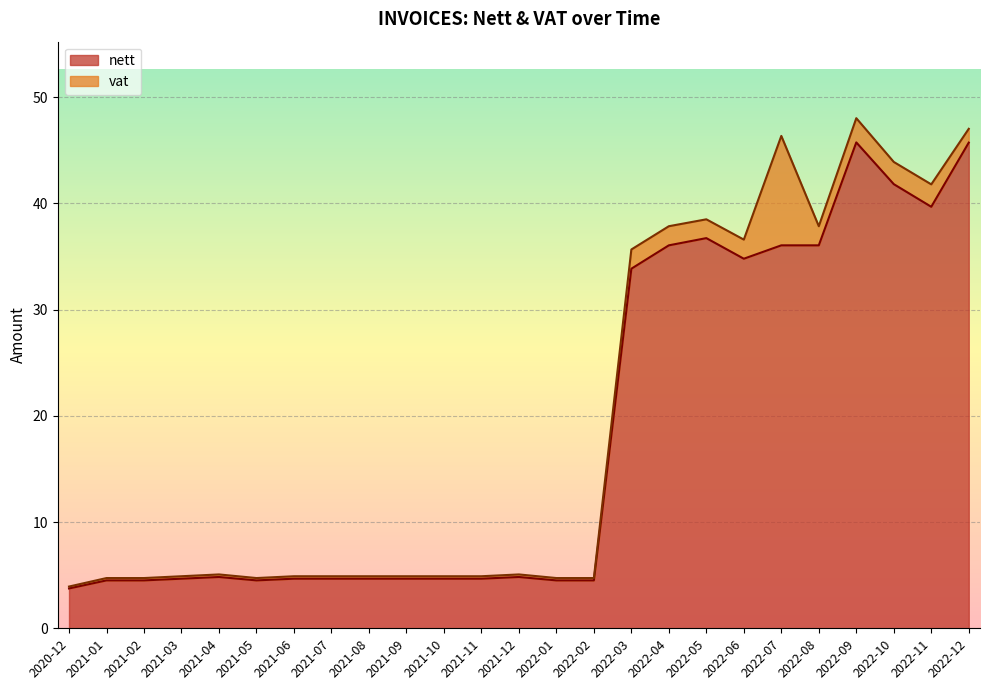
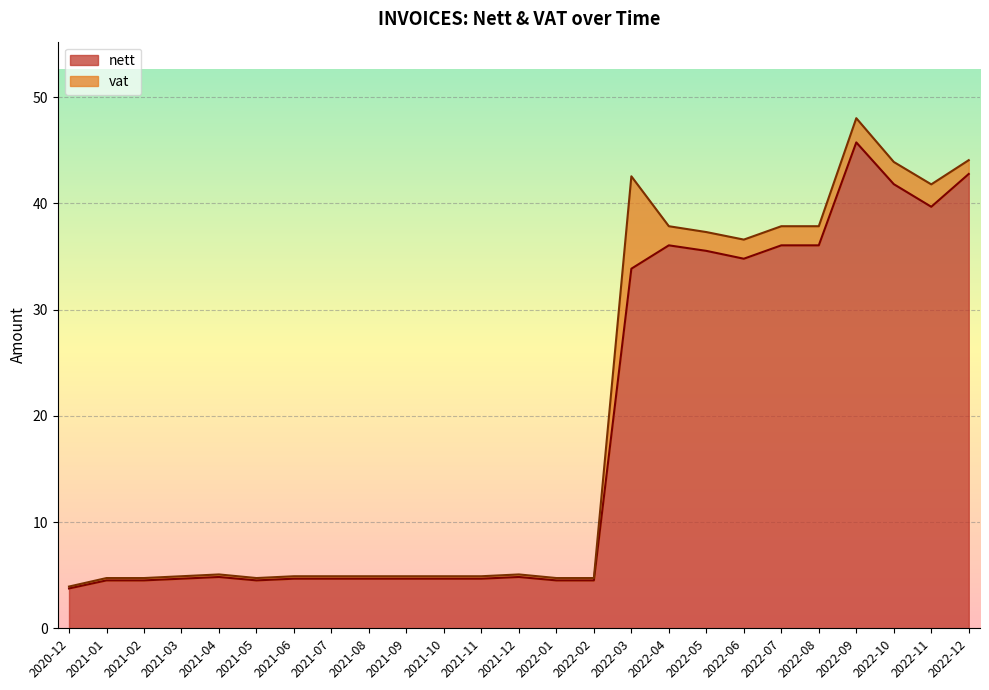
  {
    "nett": {
      "2021-04": 4.8,
      "2021-12": 4.8,
      "2022-03": 33.9,
      "2022-04": 36.1,
-     "2022-05": 36.7,
+     "2022-05": 35.5,
      "2022-06": 34.8,
      "2022-07": 36.1,
      "2022-08": 36.1,
      "2022-09": 45.7,
      "2022-10": 41.8,
      "2022-11": 39.7,
-     "2022-12": 45.7
+     "2022-12": 42.8
    },
    "vat": {
      "2021-04": 0.2,
      "2021-12": 0.2,
-     "2022-03": 1.8,
+     "2022-03": 8.7,
      "2022-04": 1.8,
      "2022-05": 1.8,
      "2022-06": 1.8,
-     "2022-07": 10.3,
+     "2022-07": 1.8,
      "2022-08": 1.8,
      "2022-09": 2.3,
      "2022-10": 2.1,
      "2022-11": 2.1,
      "2022-12": 1.3
    }
  }
